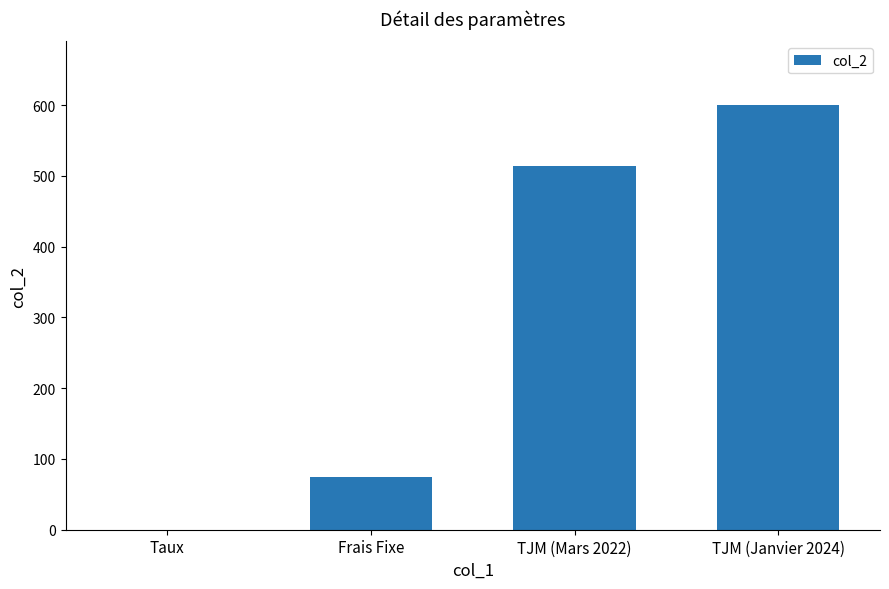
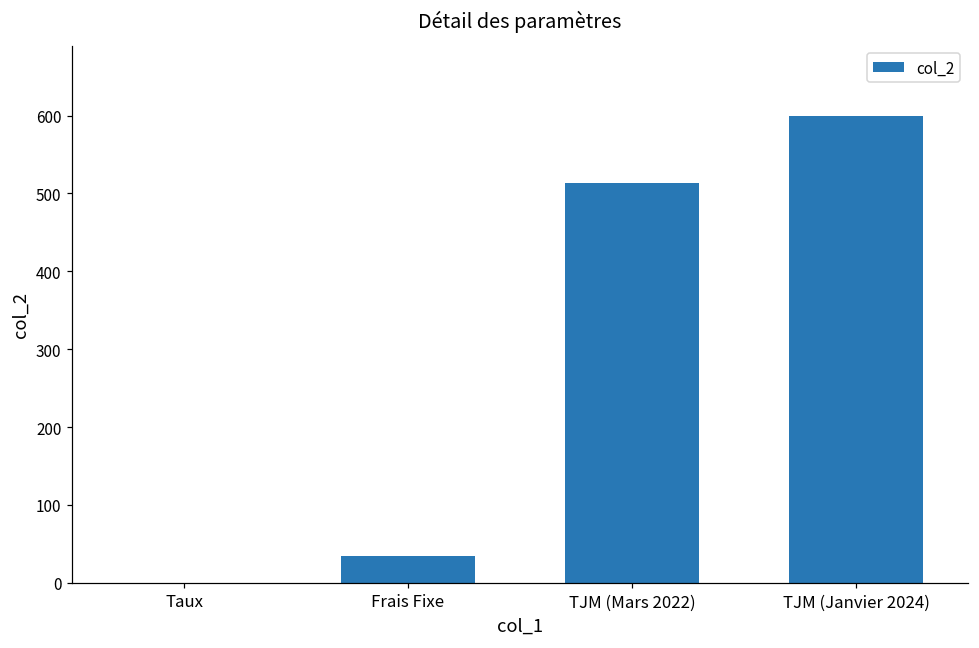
  {
-   "Frais Fixe": 80,
+   "Frais Fixe": 40,
    "TJM (Mars 2022)": 510,
    "TJM (Janvier 2024)": 600
  }
